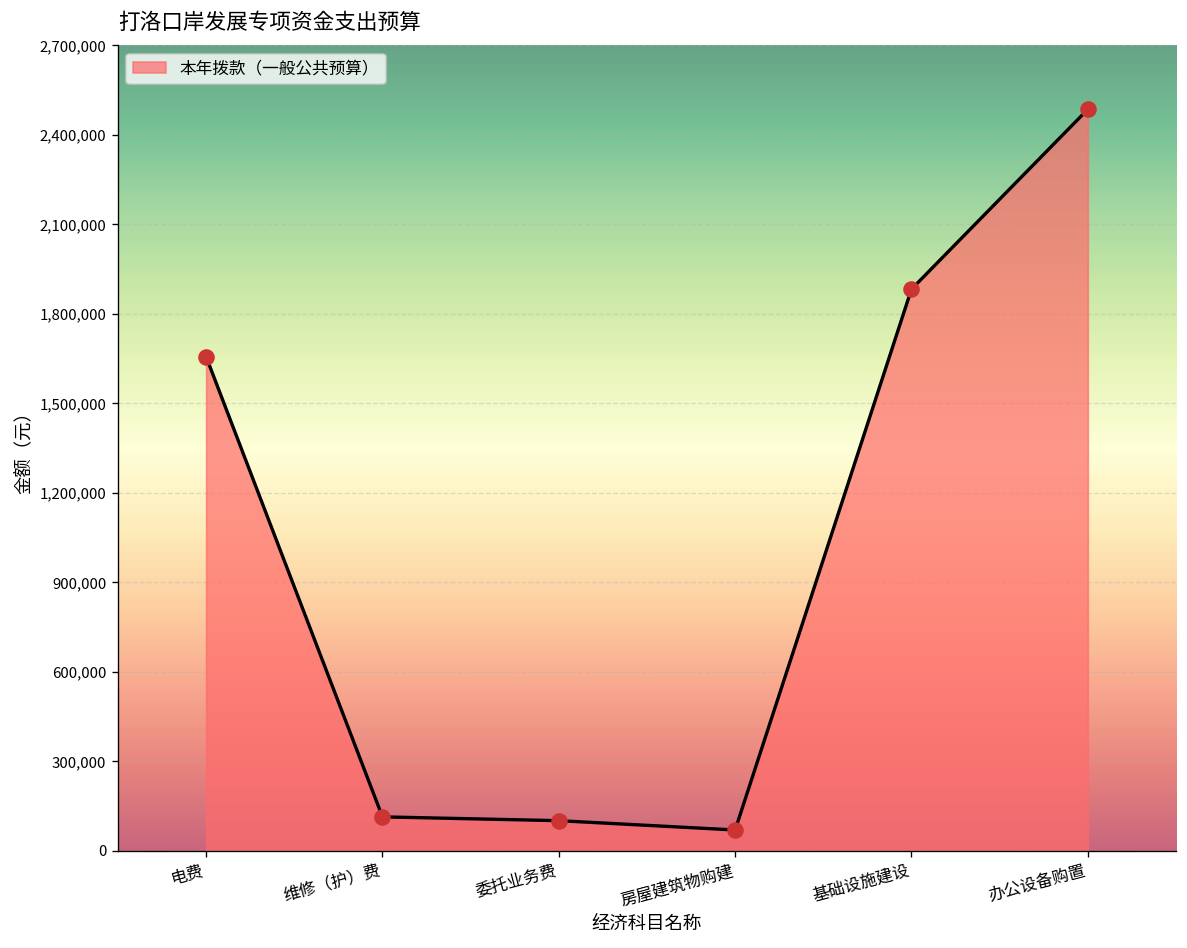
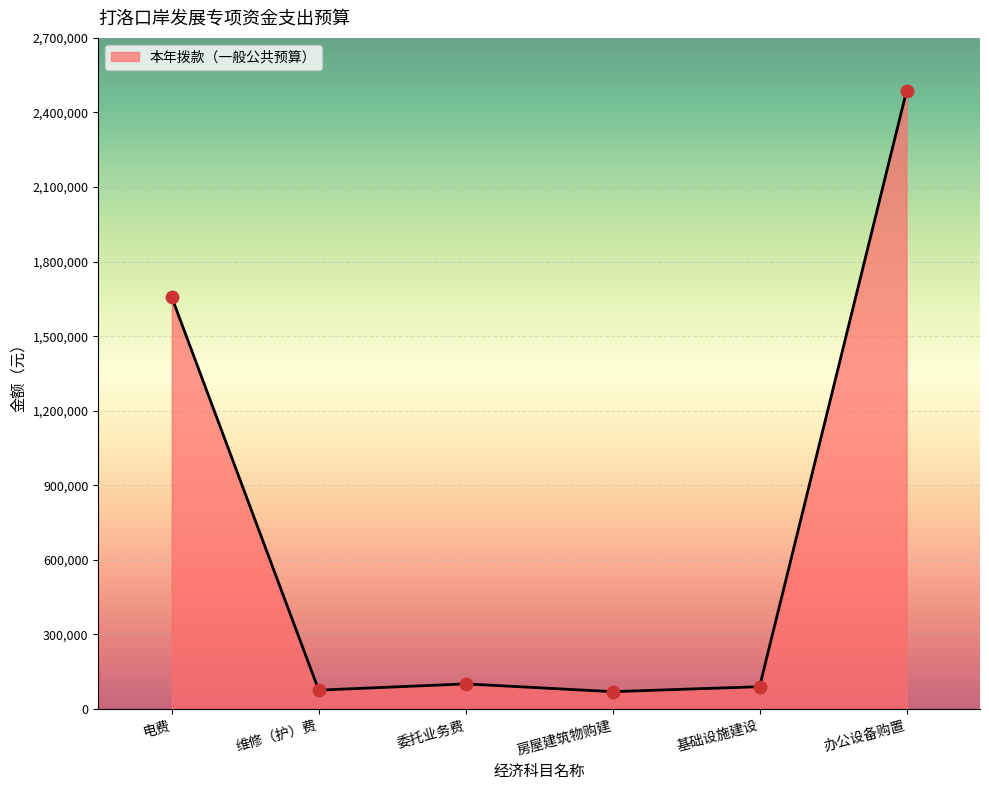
  {
    "电费": "1,660,000",
-   "维修（护）费": "110,000",
+   "维修（护）费": "80,000",
    "委托业务费": "100,000",
    "房屋建筑物购建": "70,000",
-   "基础设施建设": "1,880,000",
+   "基础设施建设": "90,000",
    "办公设备购置": "2,490,000"
  }
